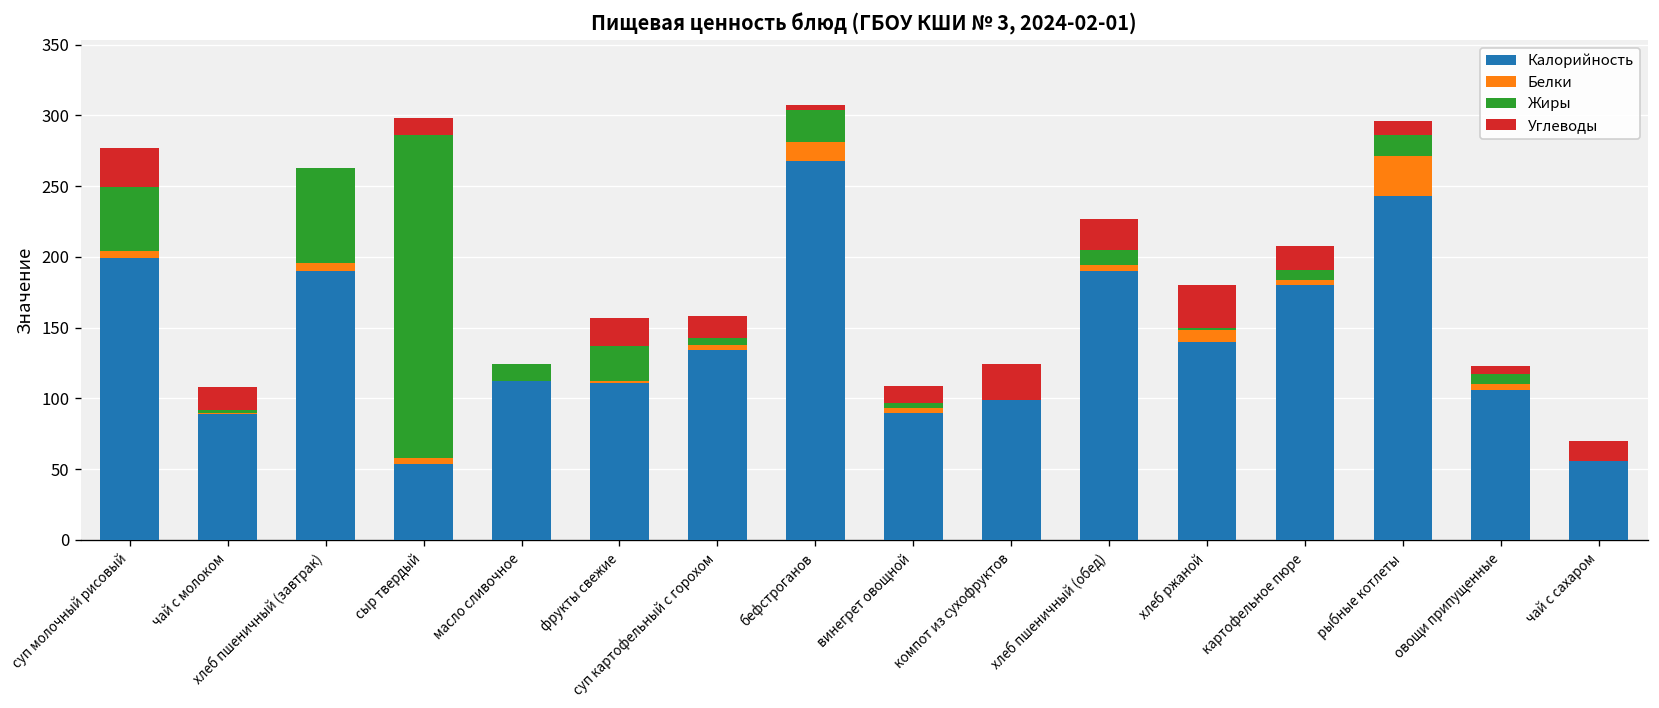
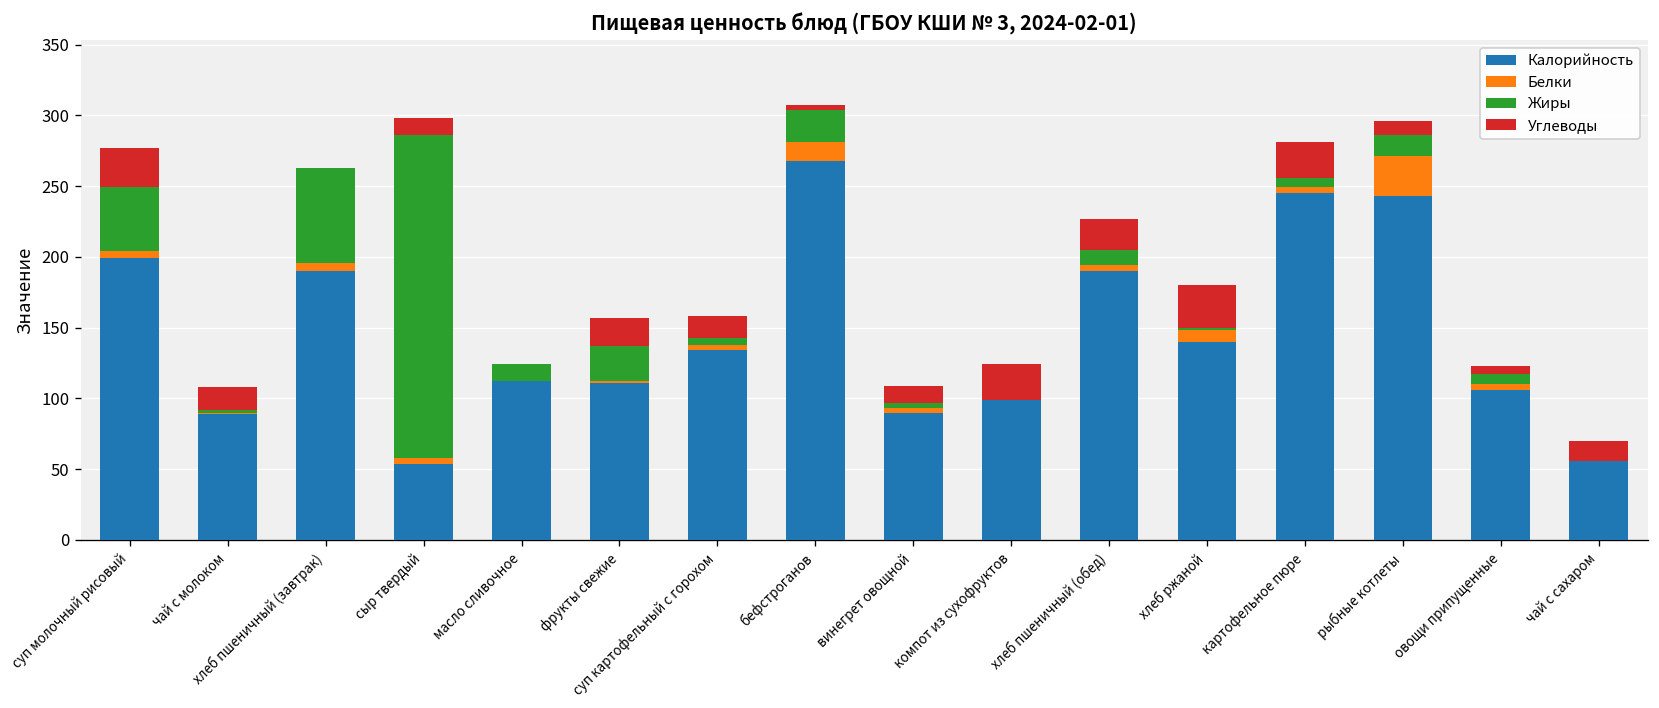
  {
    "Калорийность": {
      "суп молочный рисовый": 199,
      "чай с молоком": 89,
      "хлеб пшеничный (завтрак)": 190,
      "сыр твердый": 54,
      "масло сливочное": 112,
      "фрукты свежие": 111,
      "суп картофельный с горохом": 134,
      "бефстроганов": 268,
      "винегрет овощной": 90,
      "компот из сухофруктов": 99,
      "хлеб пшеничный (обед)": 190,
      "хлеб ржаной": 140,
-     "картофельное пюре": 180,
+     "картофельное пюре": 245,
      "рыбные котлеты": 243,
      "овощи припущенные": 106,
      "чай с сахаром": 56
    },
    "Белки": {
      "суп молочный рисовый": 5,
      "хлеб пшеничный (завтрак)": 6,
      "сыр твердый": 4,
      "масло сливочное": 0,
      "суп картофельный с горохом": 4,
      "бефстроганов": 13,
      "винегрет овощной": 3,
      "компот из сухофруктов": 0,
      "хлеб пшеничный (обед)": 4,
      "хлеб ржаной": 8,
      "картофельное пюре": 4,
      "рыбные котлеты": 28,
      "овощи припущенные": 4,
      "чай с сахаром": 0
    },
    "Жиры": {
      "суп молочный рисовый": 45,
      "хлеб пшеничный (завтрак)": 67,
      "сыр твердый": 228,
      "масло сливочное": 12,
      "фрукты свежие": 25,
      "суп картофельный с горохом": 5,
      "бефстроганов": 23,
      "винегрет овощной": 4,
      "компот из сухофруктов": 0,
      "хлеб пшеничный (обед)": 11,
      "картофельное пюре": 7,
      "рыбные котлеты": 15,
      "овощи припущенные": 7,
      "чай с сахаром": 0
    },
    "Углеводы": {
      "суп молочный рисовый": 28,
      "чай с молоком": 16,
      "хлеб пшеничный (завтрак)": 0,
      "сыр твердый": 12,
      "масло сливочное": 0,
      "фрукты свежие": 20,
      "суп картофельный с горохом": 15,
      "бефстроганов": 3,
      "винегрет овощной": 12,
      "компот из сухофруктов": 25,
      "хлеб пшеничный (обед)": 22,
      "хлеб ржаной": 30,
-     "картофельное пюре": 17,
+     "картофельное пюре": 25,
      "рыбные котлеты": 10,
      "овощи припущенные": 6,
      "чай с сахаром": 14
    }
  }
